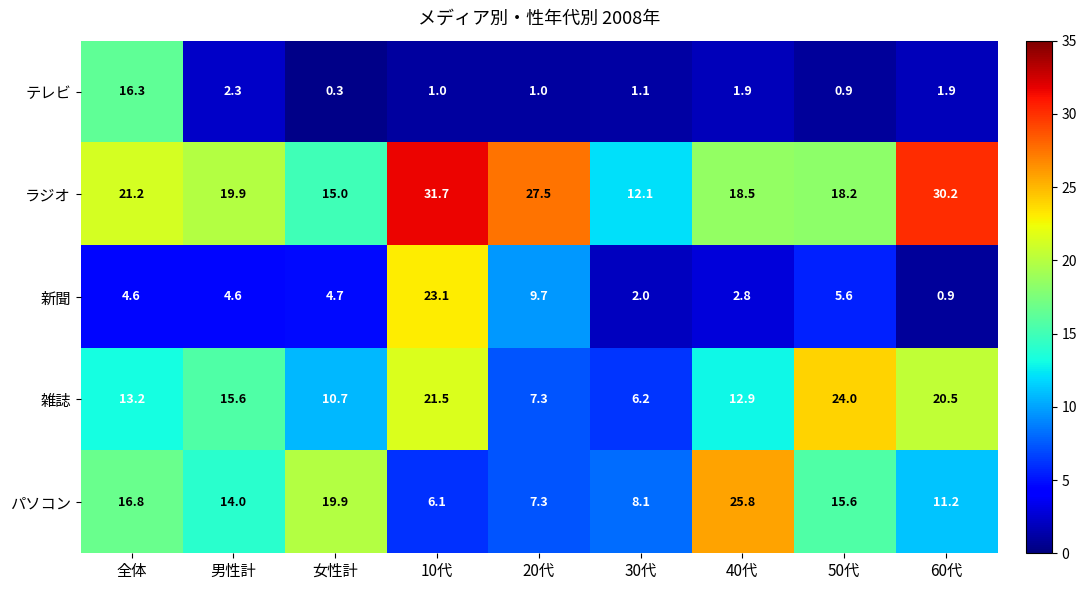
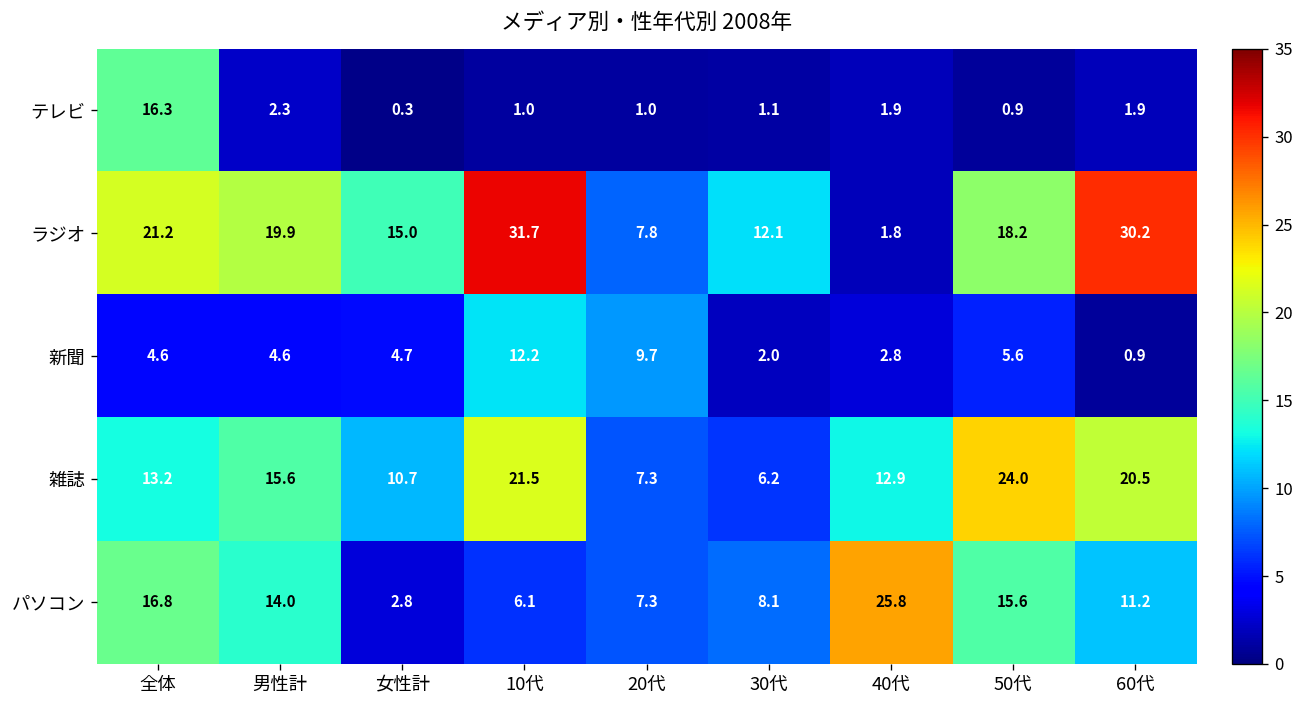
  {
    "テレビ": {
      "全体": 16.3,
      "男性計": 2.3,
      "女性計": 0.3,
      "10代": 1.0,
      "20代": 1.0,
      "30代": 1.1,
      "40代": 1.9,
      "50代": 0.9,
      "60代": 1.9
    },
    "ラジオ": {
      "全体": 21.2,
      "男性計": 19.9,
      "女性計": 15.0,
      "10代": 31.7,
-     "20代": 27.5,
+     "20代": 7.8,
      "30代": 12.1,
-     "40代": 18.5,
+     "40代": 1.8,
      "50代": 18.2,
      "60代": 30.2
    },
    "新聞": {
      "全体": 4.6,
      "男性計": 4.6,
      "女性計": 4.7,
-     "10代": 23.1,
+     "10代": 12.2,
      "20代": 9.7,
      "30代": 2.0,
      "40代": 2.8,
      "50代": 5.6,
      "60代": 0.9
    },
    "雑誌": {
      "全体": 13.2,
      "男性計": 15.6,
      "女性計": 10.7,
      "10代": 21.5,
      "20代": 7.3,
      "30代": 6.2,
      "40代": 12.9,
      "50代": 24.0,
      "60代": 20.5
    },
    "パソコン": {
      "全体": 16.8,
      "男性計": 14.0,
-     "女性計": 19.9,
+     "女性計": 2.8,
      "10代": 6.1,
      "20代": 7.3,
      "30代": 8.1,
      "40代": 25.8,
      "50代": 15.6,
      "60代": 11.2
    }
  }
